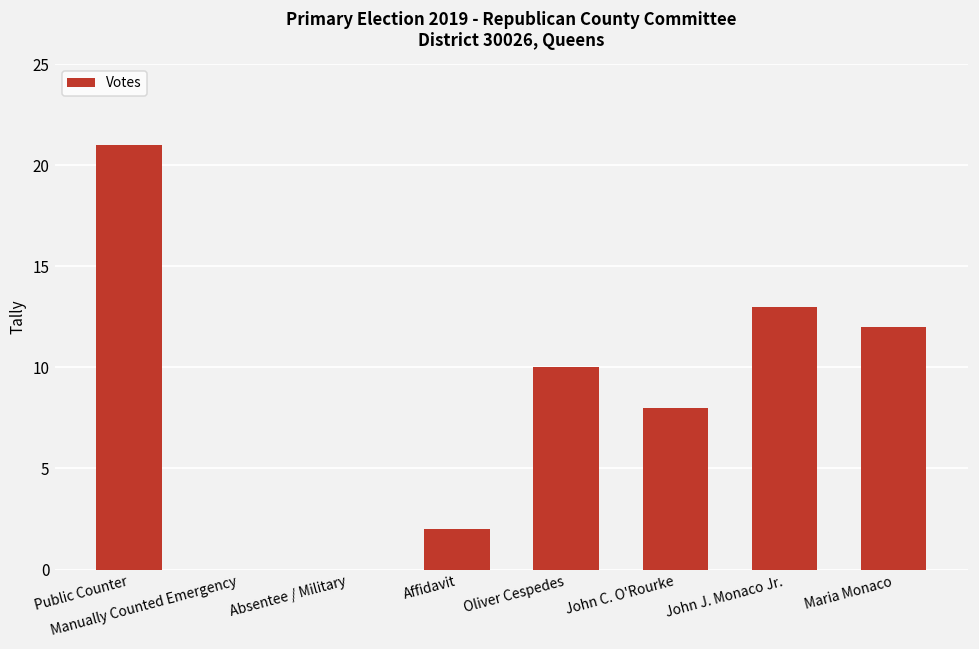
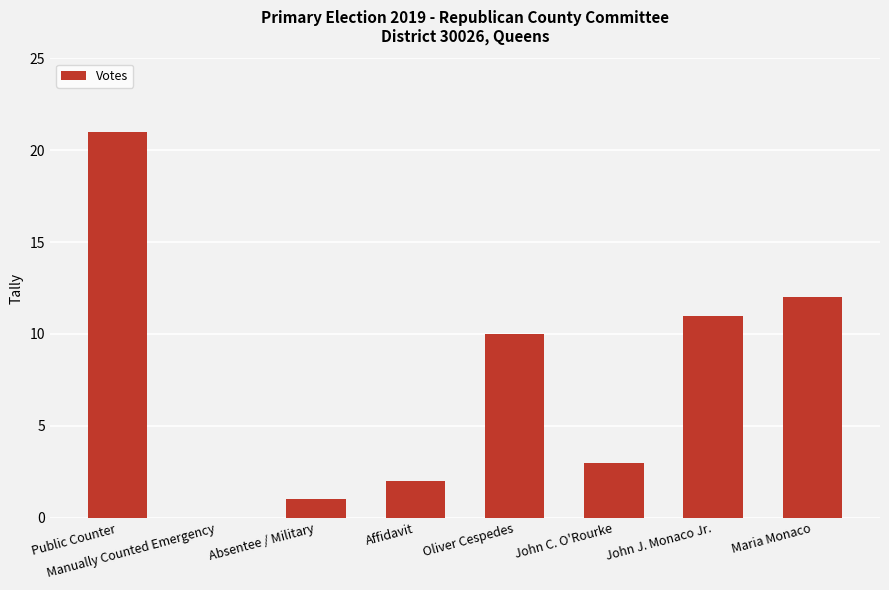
  {
    "Public Counter": 21,
    "Manually Counted Emergency": 0,
-   "Absentee / Military": 0,
+   "Absentee / Military": 1,
    "Affidavit": 2,
    "Oliver Cespedes": 10,
-   "John C. O'Rourke": 8,
-   "John J. Monaco Jr.": 13,
+   "John C. O'Rourke": 3,
+   "John J. Monaco Jr.": 11,
    "Maria Monaco": 12
  }
